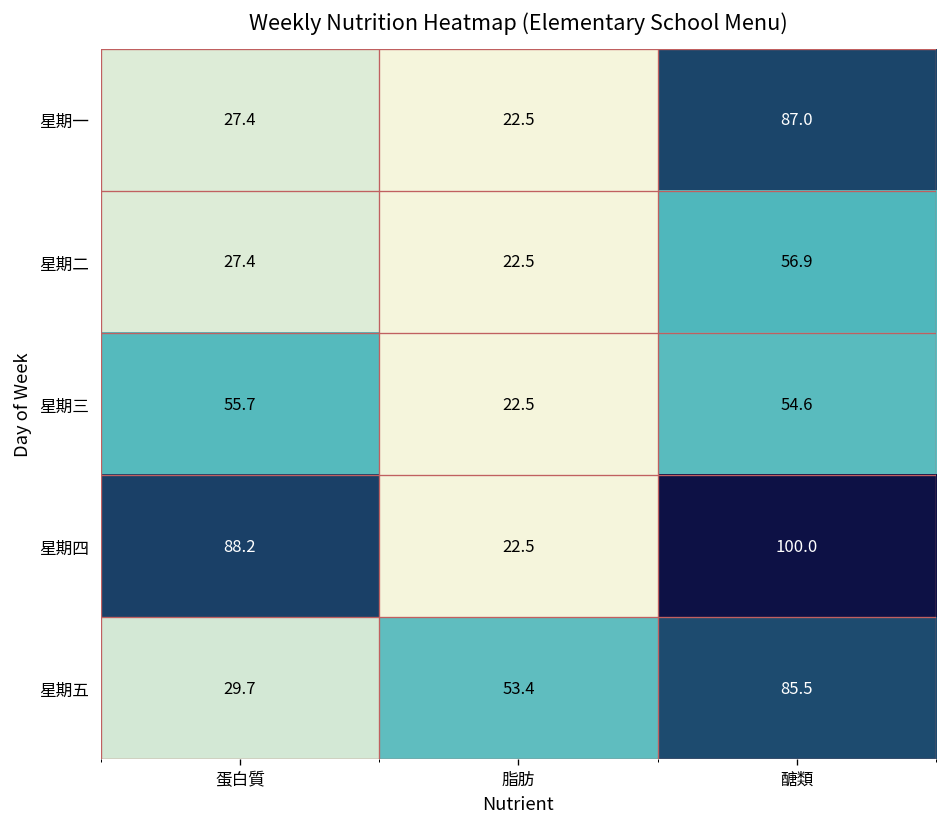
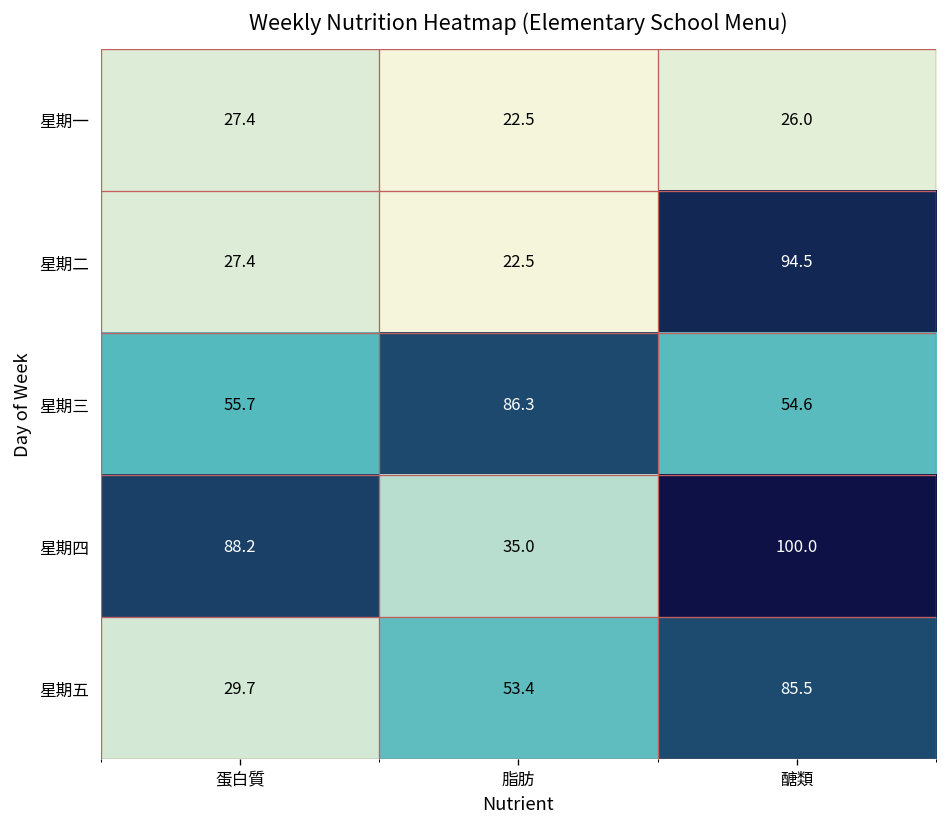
  {
    "星期一": {
      "蛋白質": 27.4,
      "脂肪": 22.5,
-     "醣類": 87.0
+     "醣類": 26.0
    },
    "星期二": {
      "蛋白質": 27.4,
      "脂肪": 22.5,
-     "醣類": 56.9
+     "醣類": 94.5
    },
    "星期三": {
      "蛋白質": 55.7,
-     "脂肪": 22.5,
+     "脂肪": 86.3,
      "醣類": 54.6
    },
    "星期四": {
      "蛋白質": 88.2,
-     "脂肪": 22.5,
+     "脂肪": 35.0,
      "醣類": 100.0
    },
    "星期五": {
      "蛋白質": 29.7,
      "脂肪": 53.4,
      "醣類": 85.5
    }
  }
